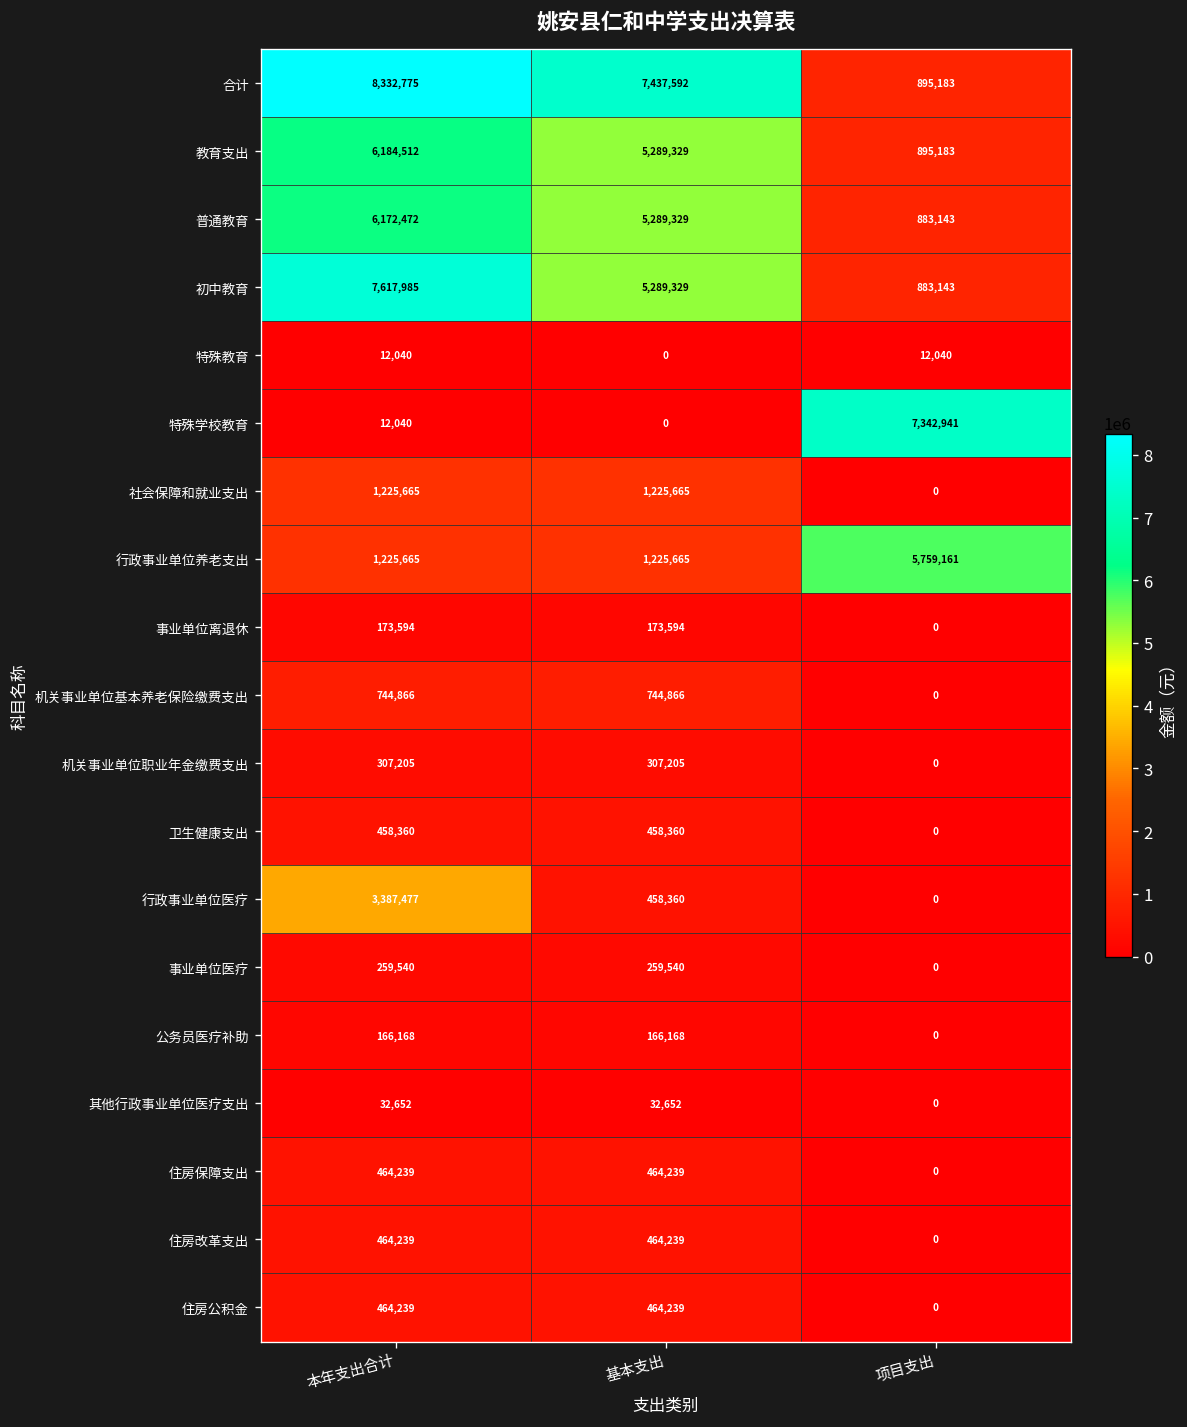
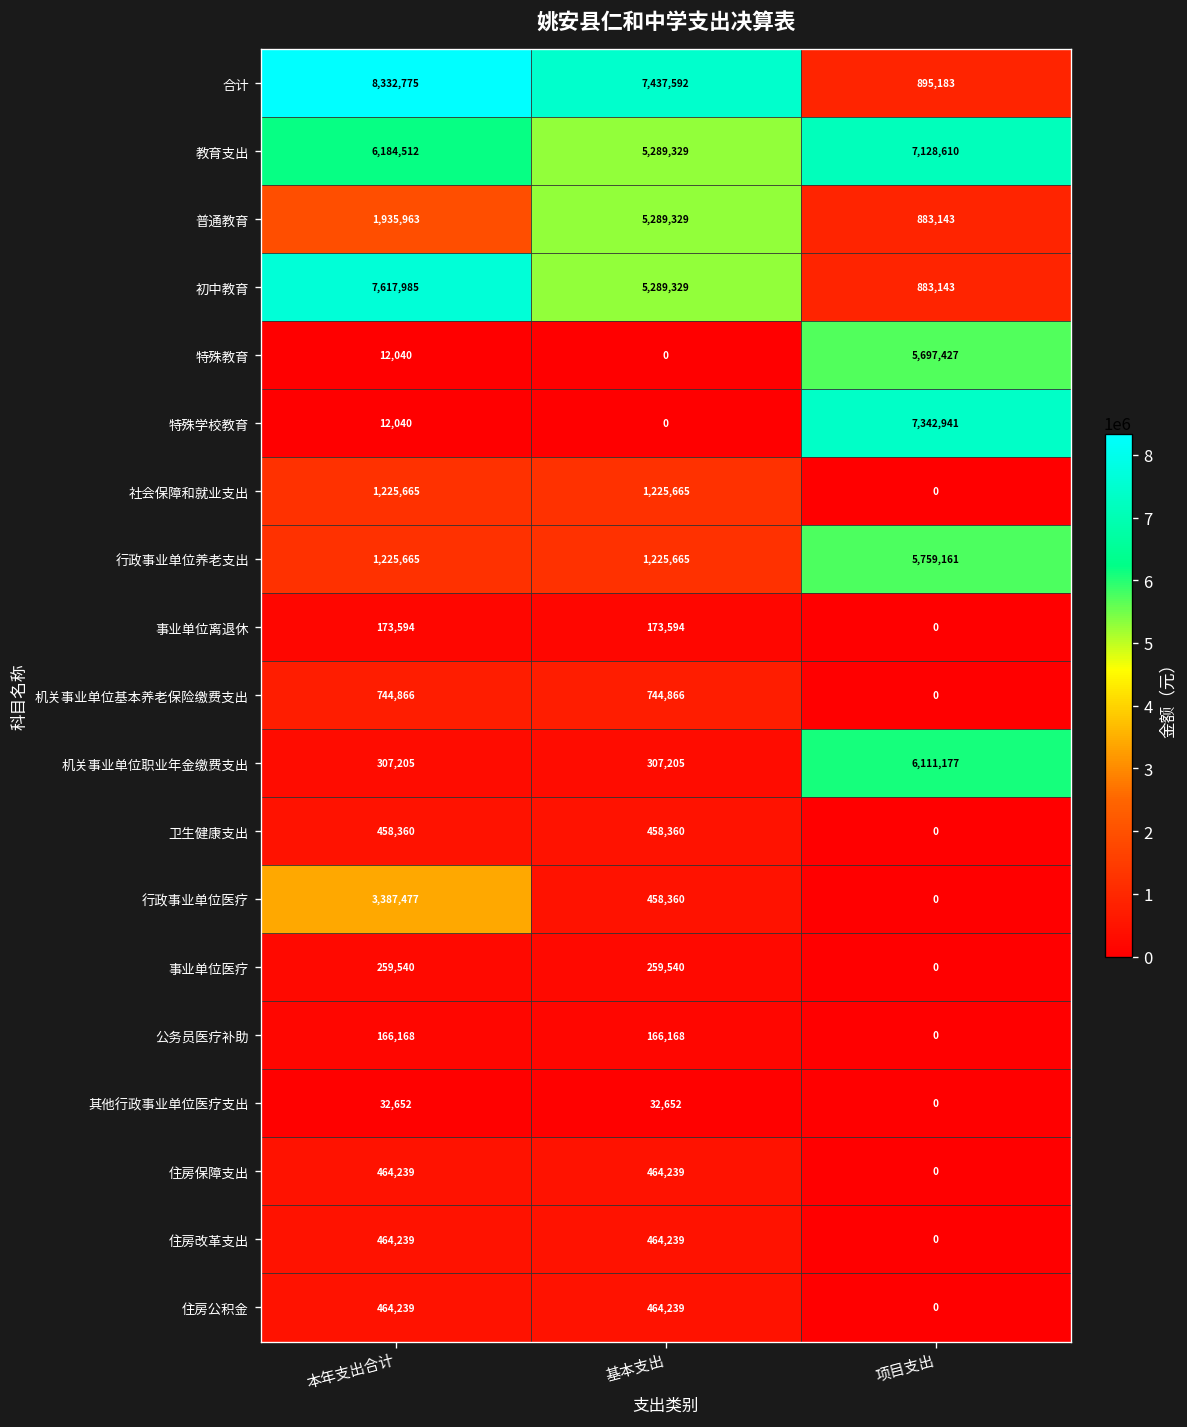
  {
    "合计": {
      "本年支出合计": "8,332,775",
      "基本支出": "7,437,592",
      "项目支出": "895,183"
    },
    "教育支出": {
      "本年支出合计": "6,184,512",
      "基本支出": "5,289,329",
-     "项目支出": "895,183"
+     "项目支出": "7,128,610"
    },
    "普通教育": {
-     "本年支出合计": "6,172,472",
+     "本年支出合计": "1,935,963",
      "基本支出": "5,289,329",
      "项目支出": "883,143"
    },
    "初中教育": {
      "本年支出合计": "7,617,985",
      "基本支出": "5,289,329",
      "项目支出": "883,143"
    },
    "特殊教育": {
      "本年支出合计": "12,040",
      "基本支出": "0",
-     "项目支出": "12,040"
+     "项目支出": "5,697,427"
    },
    "特殊学校教育": {
      "本年支出合计": "12,040",
      "基本支出": "0",
      "项目支出": "7,342,941"
    },
    "社会保障和就业支出": {
      "本年支出合计": "1,225,665",
      "基本支出": "1,225,665",
      "项目支出": "0"
    },
    "行政事业单位养老支出": {
      "本年支出合计": "1,225,665",
      "基本支出": "1,225,665",
      "项目支出": "5,759,161"
    },
    "事业单位离退休": {
      "本年支出合计": "173,594",
      "基本支出": "173,594",
      "项目支出": "0"
    },
    "机关事业单位基本养老保险缴费支出": {
      "本年支出合计": "744,866",
      "基本支出": "744,866",
      "项目支出": "0"
    },
    "机关事业单位职业年金缴费支出": {
      "本年支出合计": "307,205",
      "基本支出": "307,205",
-     "项目支出": "0"
+     "项目支出": "6,111,177"
    },
    "卫生健康支出": {
      "本年支出合计": "458,360",
      "基本支出": "458,360",
      "项目支出": "0"
    },
    "行政事业单位医疗": {
      "本年支出合计": "3,387,477",
      "基本支出": "458,360",
      "项目支出": "0"
    },
    "事业单位医疗": {
      "本年支出合计": "259,540",
      "基本支出": "259,540",
      "项目支出": "0"
    },
    "公务员医疗补助": {
      "本年支出合计": "166,168",
      "基本支出": "166,168",
      "项目支出": "0"
    },
    "其他行政事业单位医疗支出": {
      "本年支出合计": "32,652",
      "基本支出": "32,652",
      "项目支出": "0"
    },
    "住房保障支出": {
      "本年支出合计": "464,239",
      "基本支出": "464,239",
      "项目支出": "0"
    },
    "住房改革支出": {
      "本年支出合计": "464,239",
      "基本支出": "464,239",
      "项目支出": "0"
    },
    "住房公积金": {
      "本年支出合计": "464,239",
      "基本支出": "464,239",
      "项目支出": "0"
    }
  }
